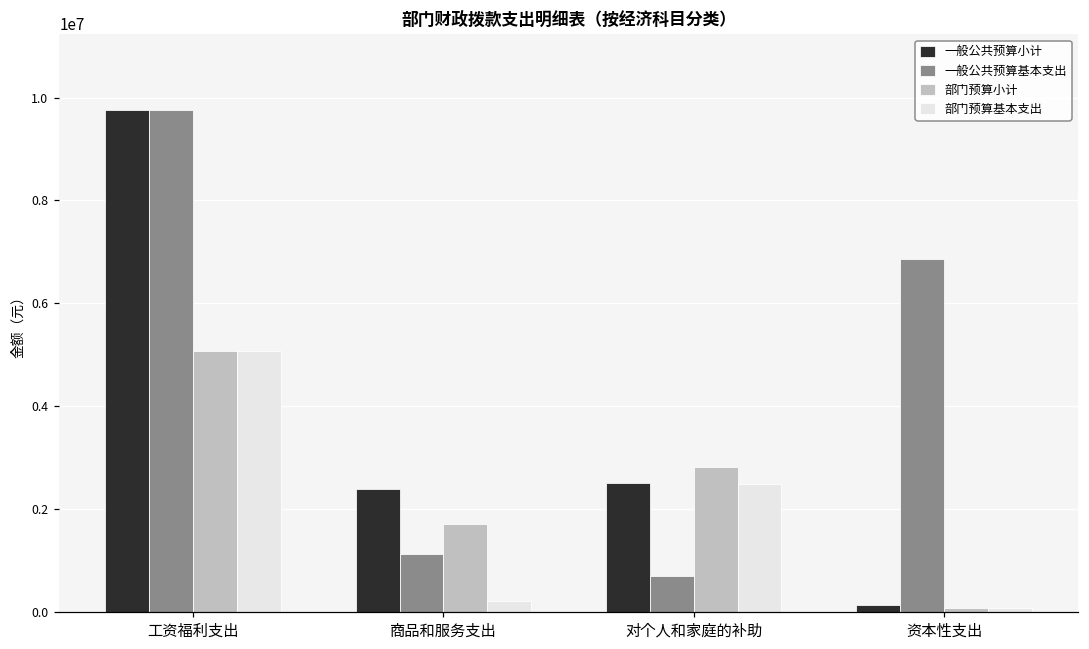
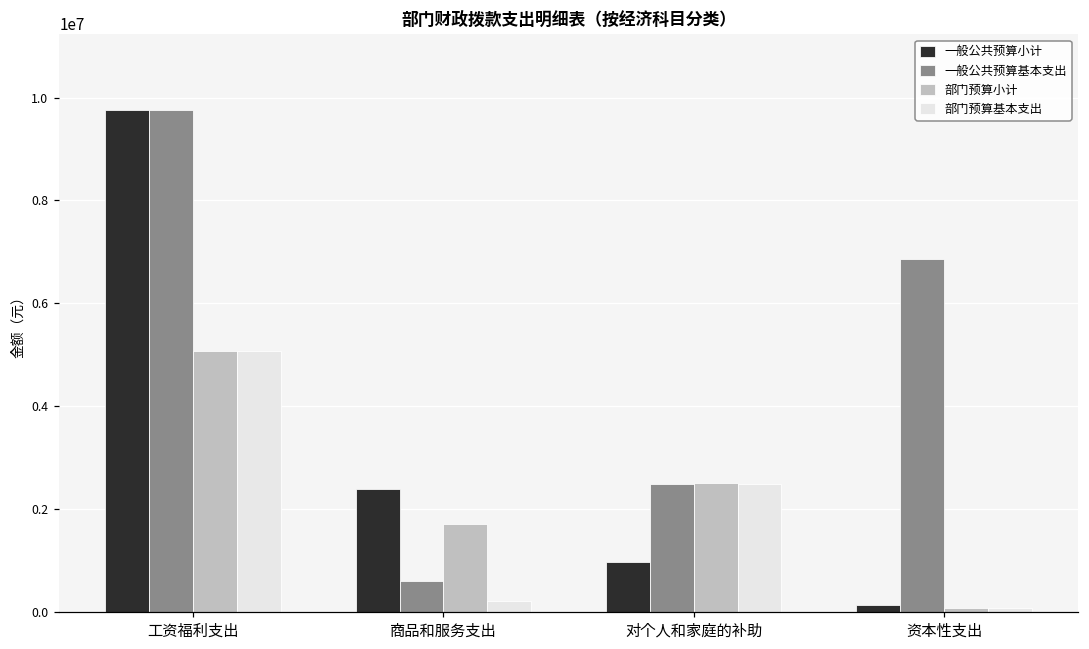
  {
    "一般公共预算小计": {
      "工资福利支出": 9800000,
      "商品和服务支出": 2400000,
-     "对个人和家庭的补助": 2500000,
+     "对个人和家庭的补助": 1000000,
      "资本性支出": 100000
    },
    "一般公共预算基本支出": {
      "工资福利支出": 9800000,
-     "商品和服务支出": 1100000,
-     "对个人和家庭的补助": 700000,
+     "商品和服务支出": 600000,
+     "对个人和家庭的补助": 2500000,
      "资本性支出": 6900000
    },
    "部门预算小计": {
      "工资福利支出": 5100000,
      "商品和服务支出": 1700000,
-     "对个人和家庭的补助": 2800000,
+     "对个人和家庭的补助": 2500000,
      "资本性支出": 100000
    },
    "部门预算基本支出": {
      "工资福利支出": 5100000,
      "商品和服务支出": 200000,
      "对个人和家庭的补助": 2500000,
      "资本性支出": 100000
    }
  }
